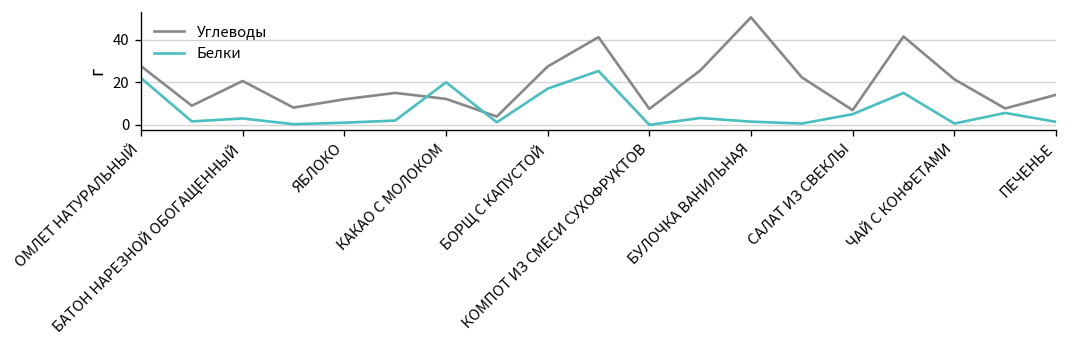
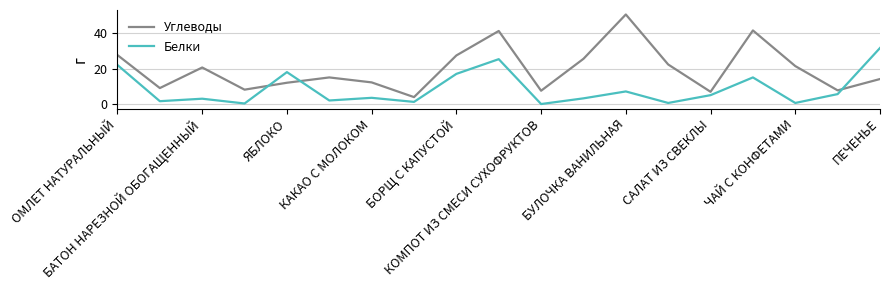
  {
    "Углеводы": {
      "ОМЛЕТ НАТУРАЛЬНЫЙ": 28,
      "БАТОН НАРЕЗНОЙ ОБОГАЩЕННЫЙ": 21,
      "ЯБЛОКО": 12,
      "КАКАО С МОЛОКОМ": 12,
      "БОРЩ С КАПУСТОЙ": 27,
      "КОМПОТ ИЗ СМЕСИ СУХОФРУКТОВ": 8,
      "БУЛОЧКА ВАНИЛЬНАЯ": 51,
      "САЛАТ ИЗ СВЕКЛЫ": 7,
      "ЧАЙ С КОНФЕТАМИ": 21,
      "ПЕЧЕНЬЕ": 14
    },
    "Белки": {
      "ОМЛЕТ НАТУРАЛЬНЫЙ": 22,
      "БАТОН НАРЕЗНОЙ ОБОГАЩЕННЫЙ": 3,
-     "ЯБЛОКО": 1,
-     "КАКАО С МОЛОКОМ": 20,
+     "ЯБЛОКО": 18,
+     "КАКАО С МОЛОКОМ": 4,
      "БОРЩ С КАПУСТОЙ": 17,
      "КОМПОТ ИЗ СМЕСИ СУХОФРУКТОВ": 0,
-     "БУЛОЧКА ВАНИЛЬНАЯ": 2,
+     "БУЛОЧКА ВАНИЛЬНАЯ": 7,
      "САЛАТ ИЗ СВЕКЛЫ": 5,
      "ЧАЙ С КОНФЕТАМИ": 1,
-     "ПЕЧЕНЬЕ": 1
+     "ПЕЧЕНЬЕ": 32
    }
  }
